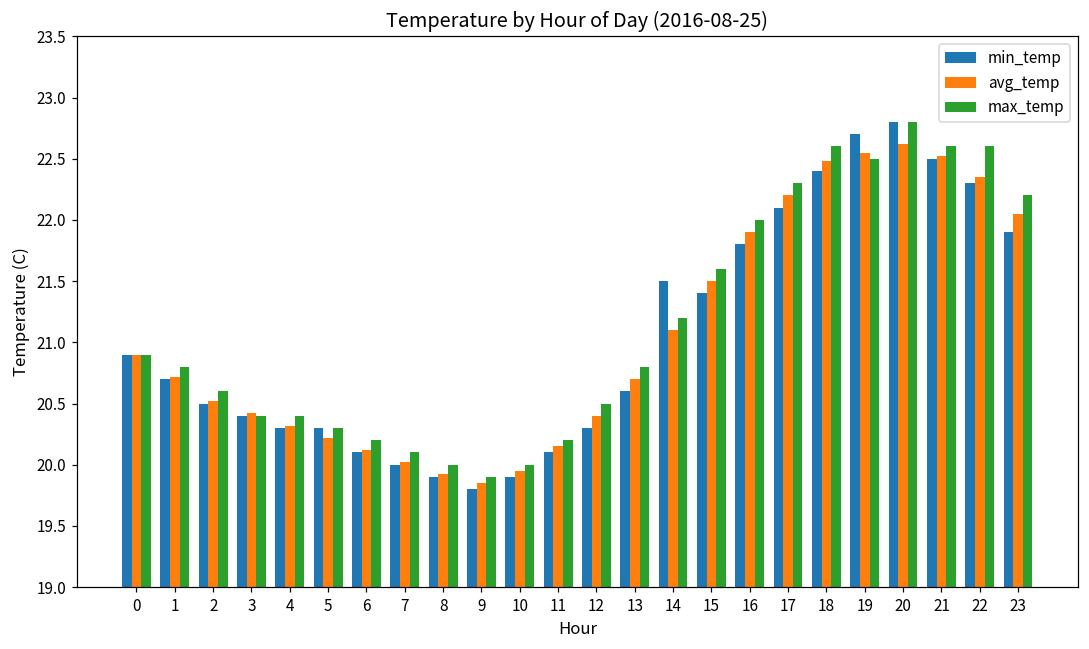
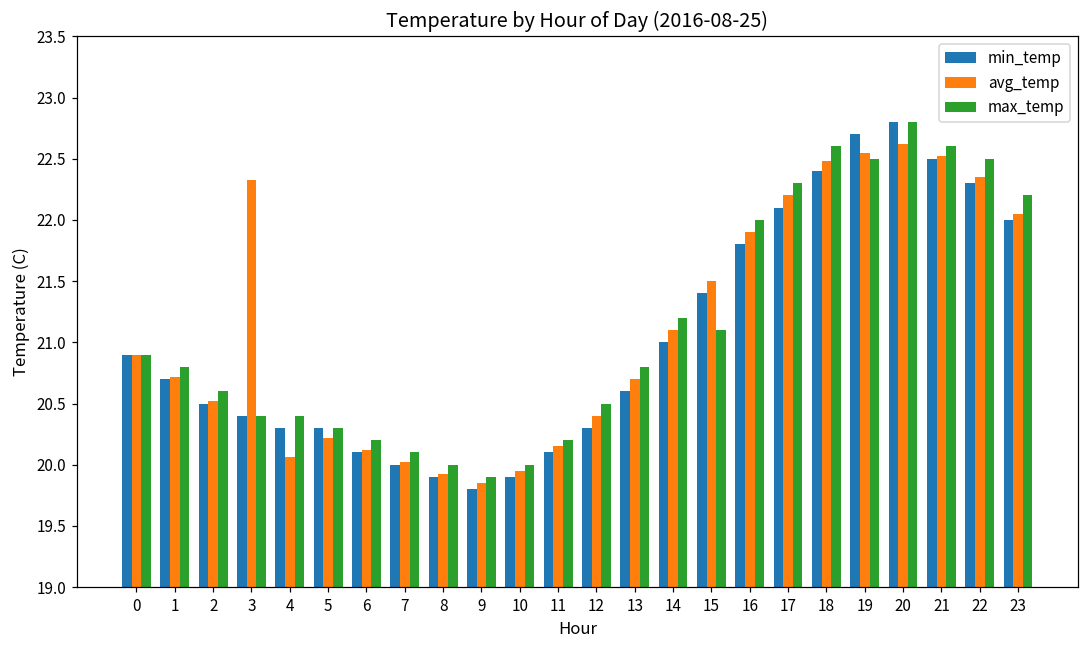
  {
    "min_temp": {
      "0": 20.9,
      "1": 20.7,
      "2": 20.5,
      "3": 20.4,
      "4": 20.3,
      "5": 20.3,
      "6": 20.1,
      "7": 20.0,
      "8": 19.9,
      "9": 19.8,
      "10": 19.9,
      "11": 20.1,
      "12": 20.3,
      "13": 20.6,
-     "14": 21.5,
+     "14": 21.0,
      "15": 21.4,
      "16": 21.8,
      "17": 22.1,
      "18": 22.4,
      "19": 22.7,
      "20": 22.8,
      "21": 22.5,
      "22": 22.3,
-     "23": 21.9
+     "23": 22.0
    },
    "avg_temp": {
      "0": 20.90,
      "1": 20.72,
      "2": 20.52,
-     "3": 20.42,
-     "4": 20.32,
+     "3": 22.33,
+     "4": 20.06,
      "5": 20.22,
      "6": 20.12,
      "7": 20.02,
      "8": 19.92,
      "9": 19.85,
      "10": 19.95,
      "11": 20.15,
      "12": 20.40,
      "13": 20.70,
      "14": 21.10,
      "15": 21.50,
      "16": 21.90,
      "17": 22.20,
      "18": 22.48,
      "19": 22.55,
      "20": 22.62,
      "21": 22.52,
      "22": 22.35,
      "23": 22.05
    },
    "max_temp": {
      "0": 20.9,
      "1": 20.8,
      "2": 20.6,
      "3": 20.4,
      "4": 20.4,
      "5": 20.3,
      "6": 20.2,
      "7": 20.1,
      "8": 20.0,
      "9": 19.9,
      "10": 20.0,
      "11": 20.2,
      "12": 20.5,
      "13": 20.8,
      "14": 21.2,
-     "15": 21.6,
+     "15": 21.1,
      "16": 22.0,
      "17": 22.3,
      "18": 22.6,
      "19": 22.5,
      "20": 22.8,
      "21": 22.6,
-     "22": 22.6,
+     "22": 22.5,
      "23": 22.2
    }
  }
